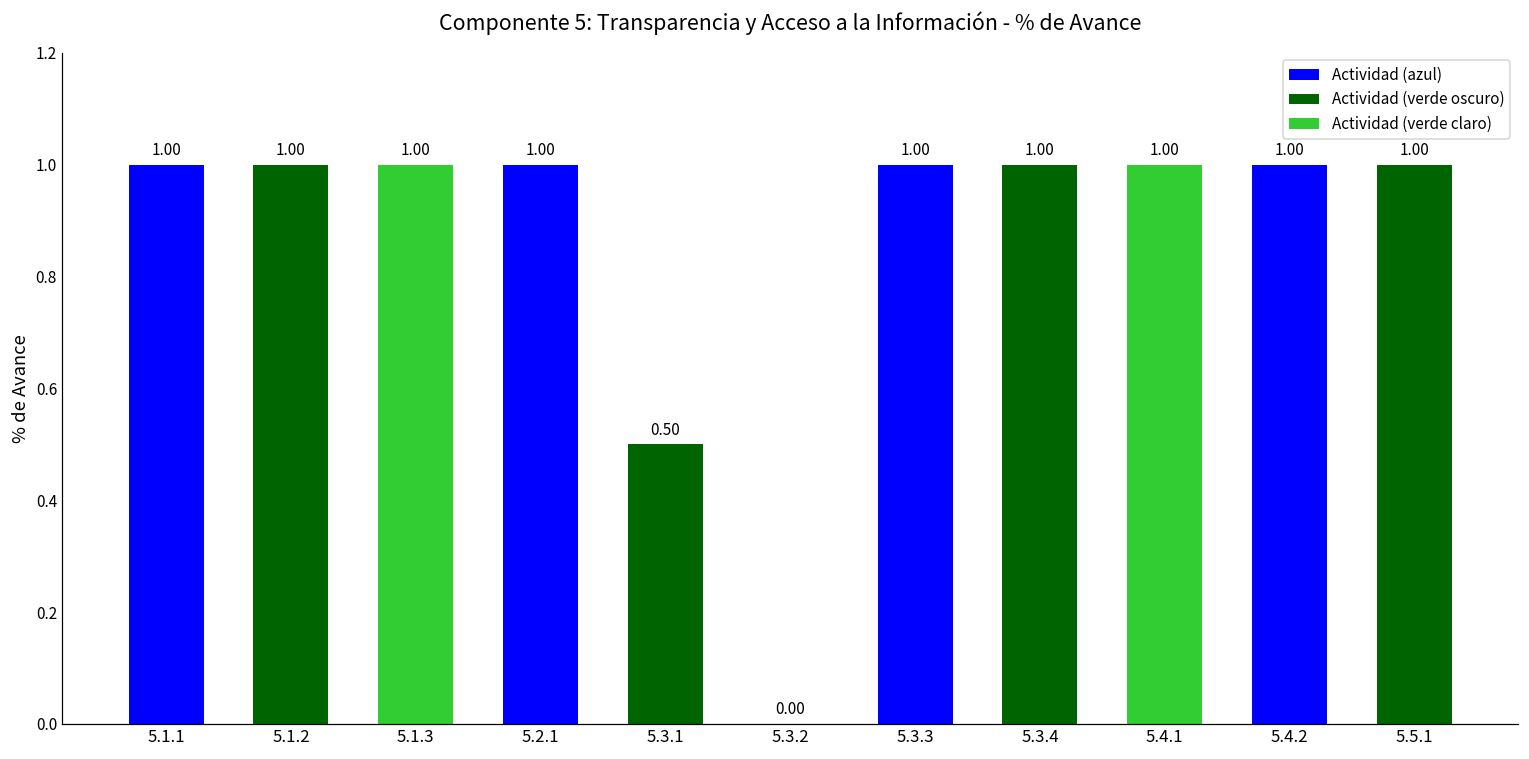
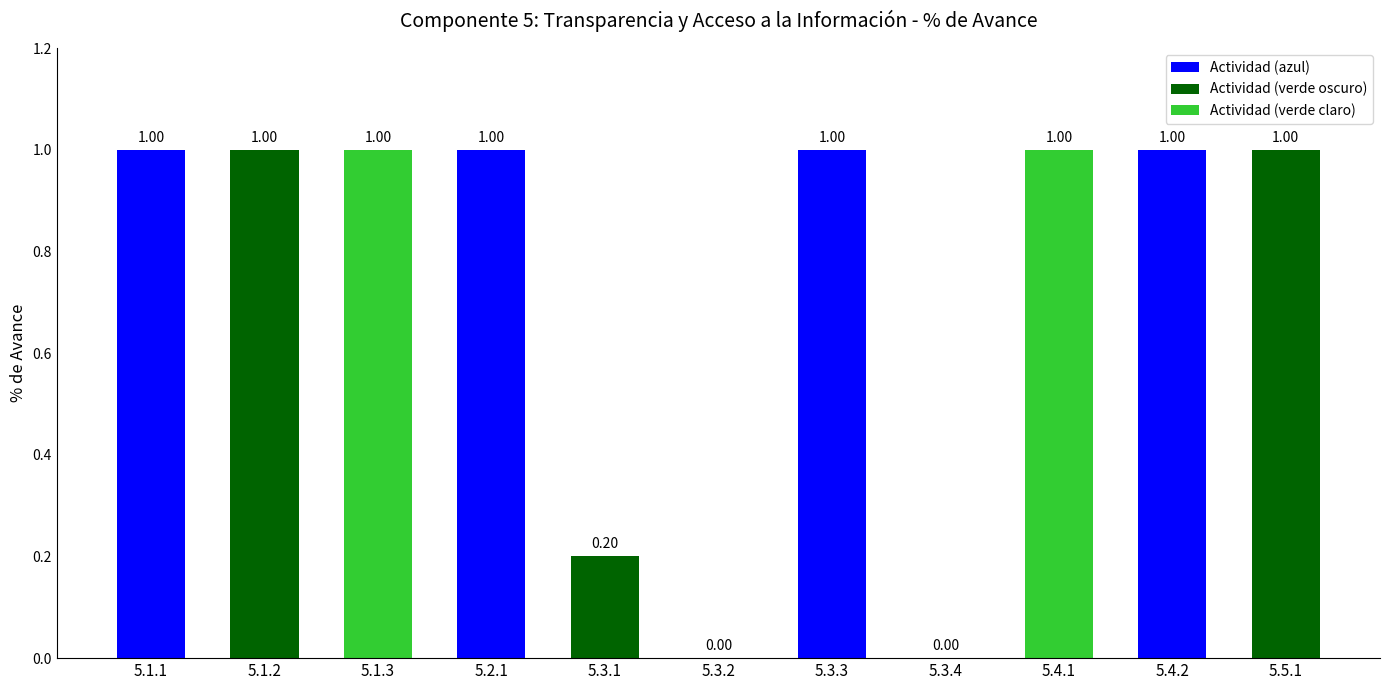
  {
    "5.1.1": 1.00,
    "5.1.2": 1.00,
    "5.1.3": 1.00,
    "5.2.1": 1.00,
-   "5.3.1": 0.50,
+   "5.3.1": 0.20,
    "5.3.2": 0.00,
    "5.3.3": 1.00,
-   "5.3.4": 1.00,
+   "5.3.4": 0.00,
    "5.4.1": 1.00,
    "5.4.2": 1.00,
    "5.5.1": 1.00
  }
